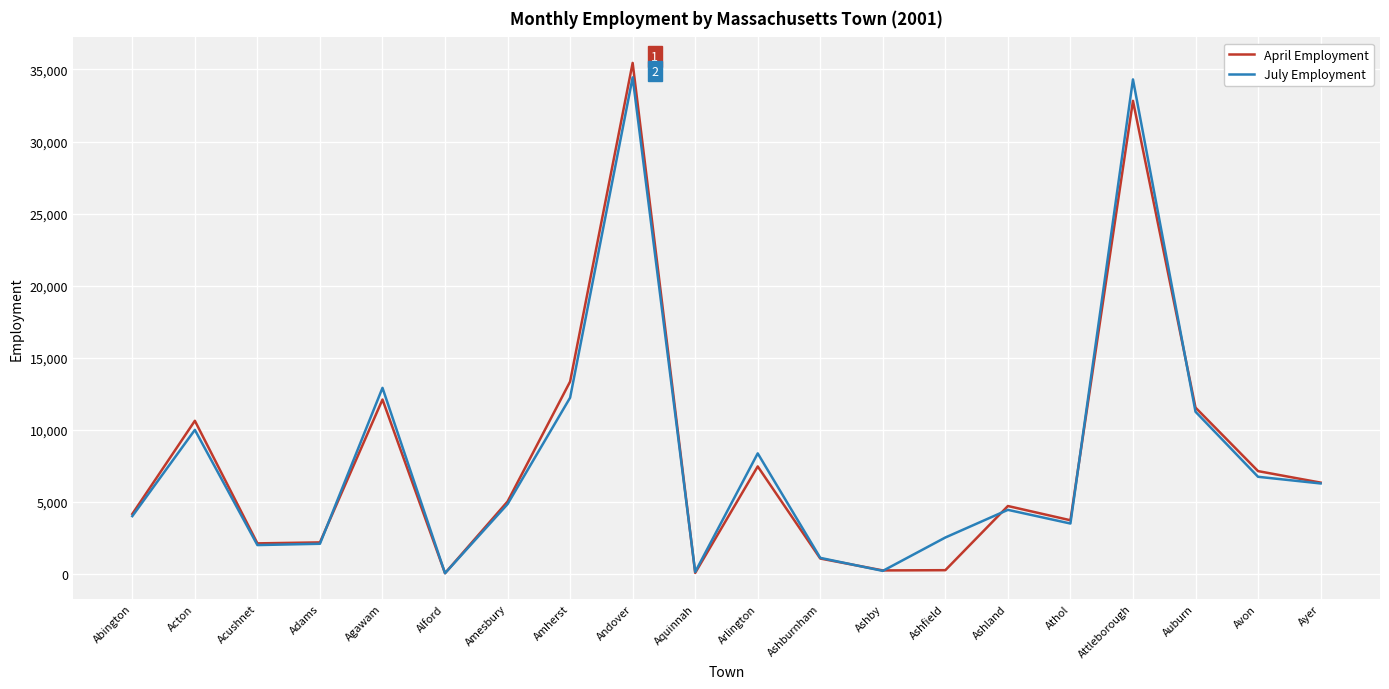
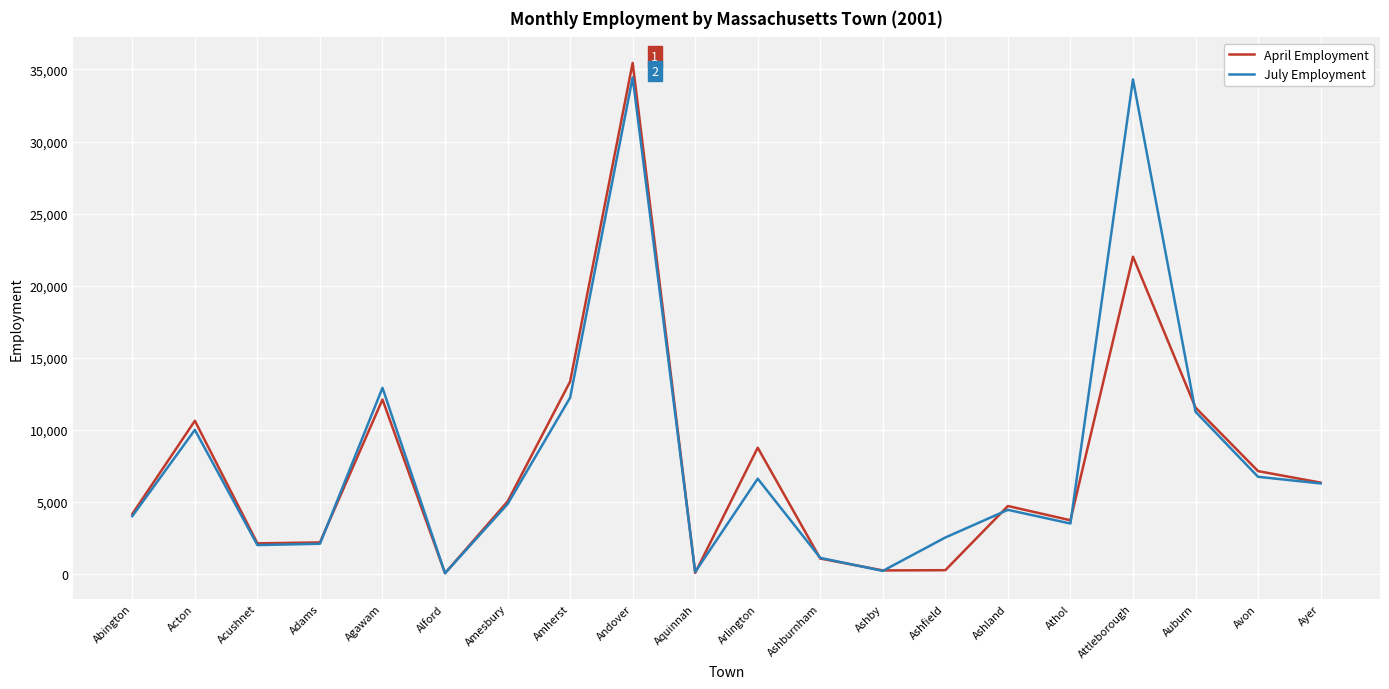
  {
    "April Employment": {
      "Acton": "10,600",
      "Agawam": "12,100",
      "Amesbury": "5,000",
      "Amherst": "13,300",
-     "Arlington": "7,400",
+     "Arlington": "8,700",
      "Ashfield": "200",
      "Ashland": "4,700",
      "Athol": "3,700",
-     "Attleborough": "32,800",
+     "Attleborough": "22,000",
      "Auburn": "11,500",
      "Avon": "7,100"
    },
    "July Employment": {
      "Acton": "10,000",
      "Agawam": "12,900",
      "Amesbury": "4,800",
      "Amherst": "12,200",
-     "Arlington": "8,300",
+     "Arlington": "6,600",
      "Ashfield": "2,500",
      "Ashland": "4,400",
      "Athol": "3,500",
      "Attleborough": "34,300",
      "Auburn": "11,200",
      "Avon": "6,700"
    }
  }
